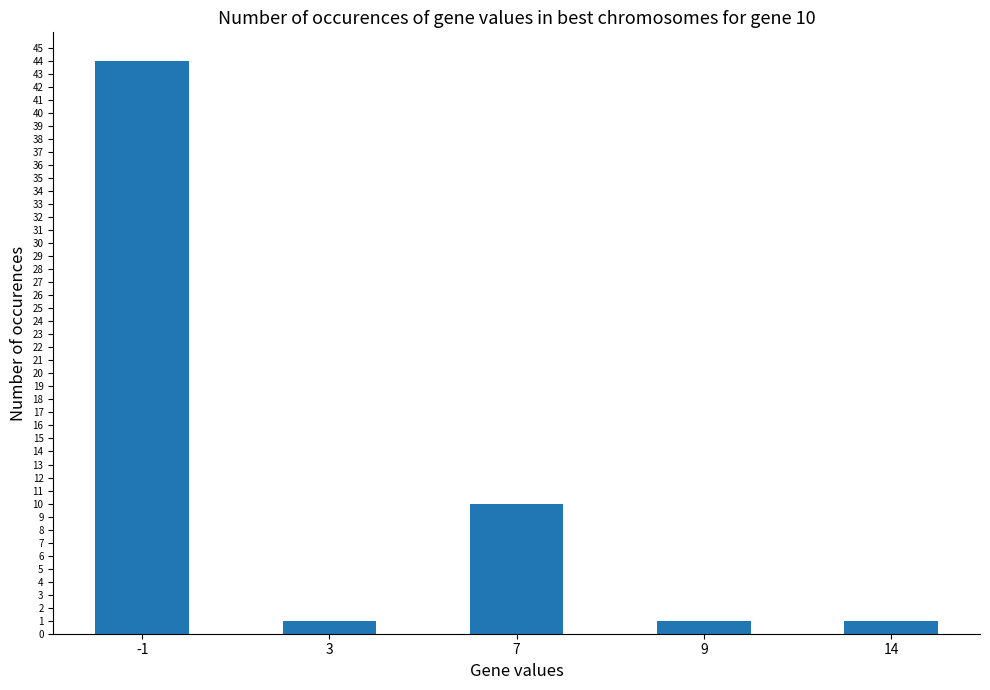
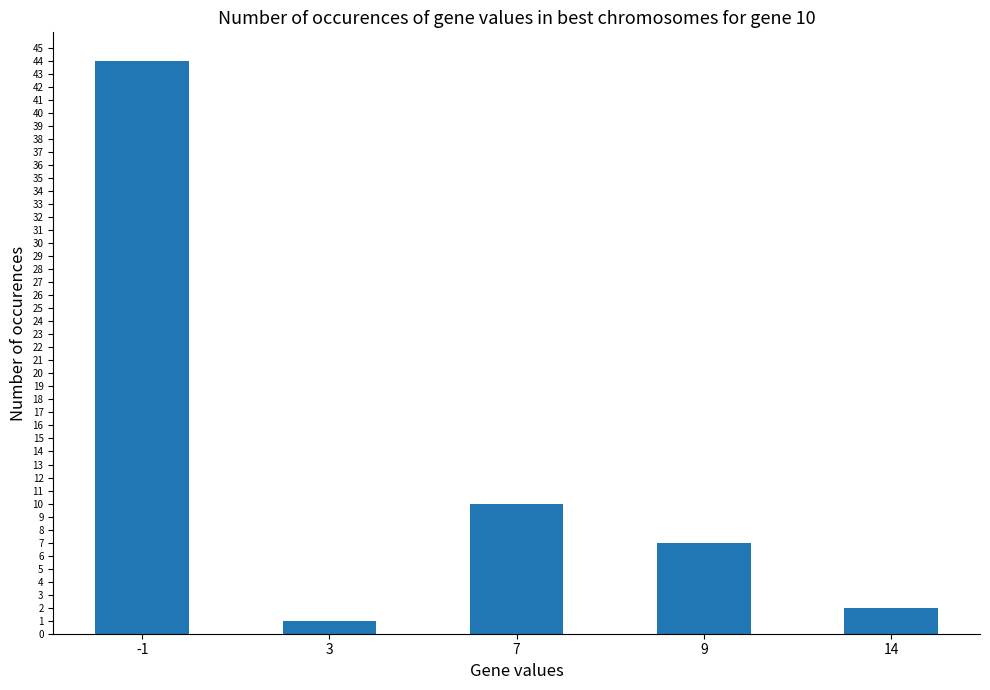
  {
    "-1": 44,
    "3": 1,
    "7": 10,
-   "9": 1,
-   "14": 1
+   "9": 7,
+   "14": 2
  }
